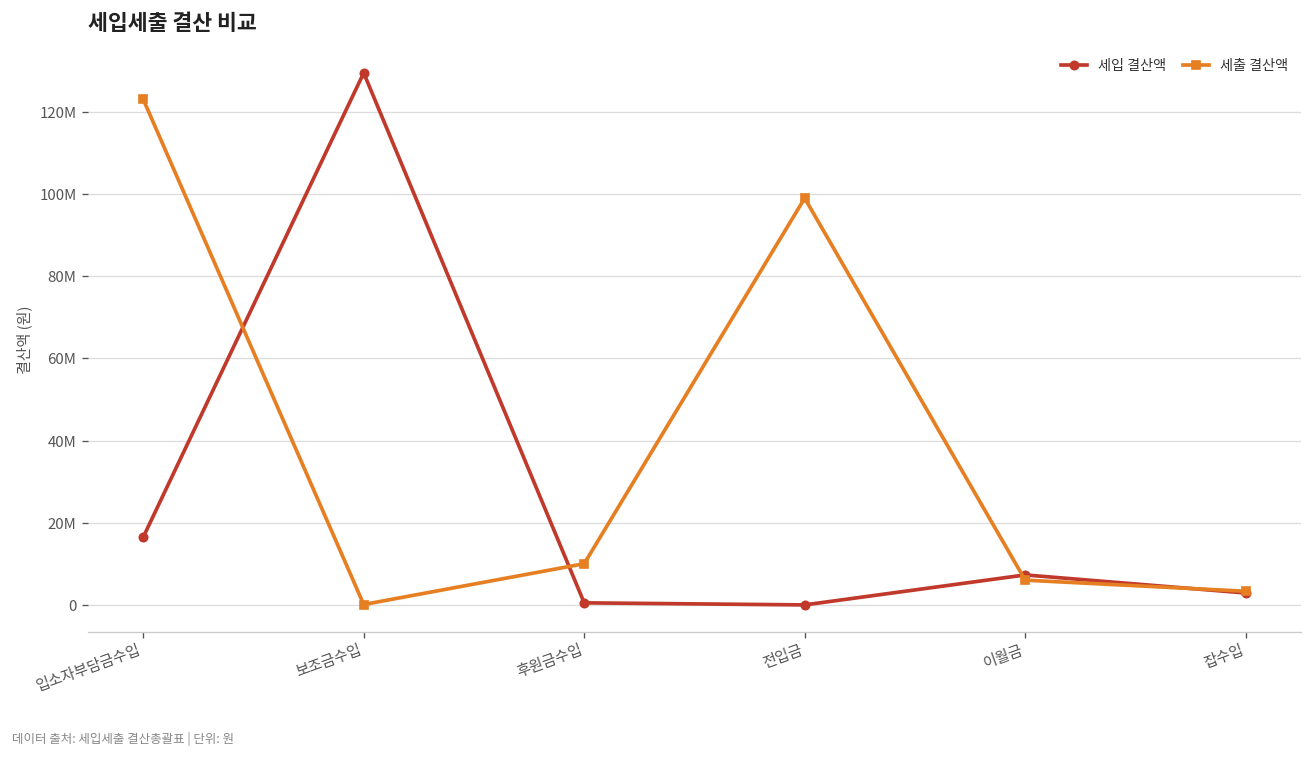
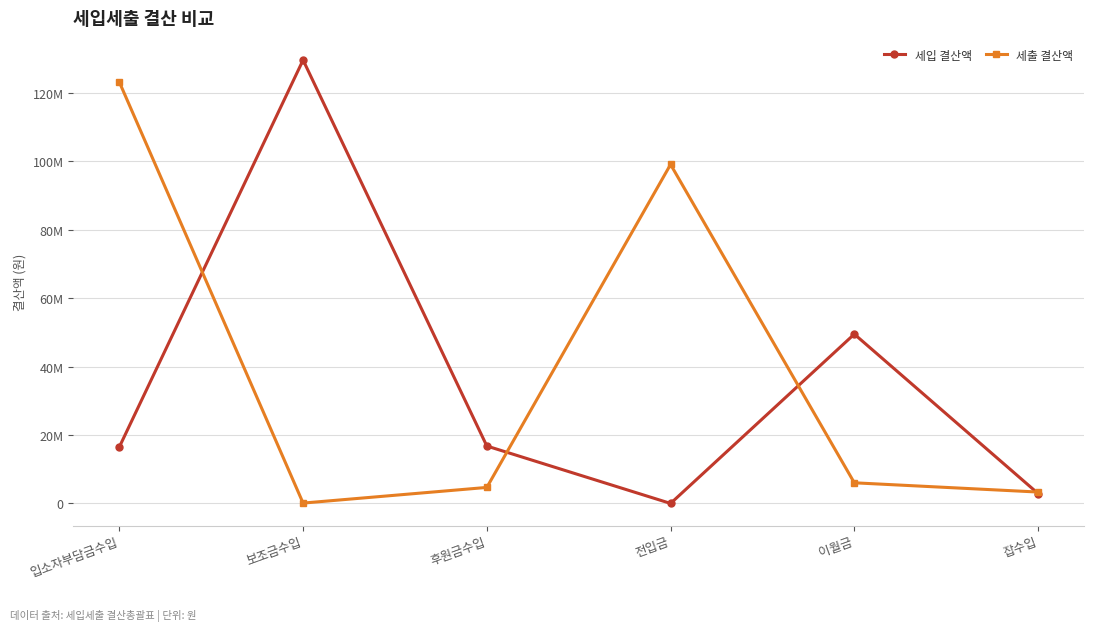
  {
    "세입 결산액": {
      "입소자부담금수입": 16000000,
      "보조금수입": 130000000,
-     "후원금수입": 1000000,
+     "후원금수입": 17000000,
      "전입금": 0,
-     "이월금": 7000000
+     "이월금": 49000000
    },
    "세출 결산액": {
      "입소자부담금수입": 123000000,
      "보조금수입": 0,
-     "후원금수입": 10000000,
+     "후원금수입": 5000000,
      "전입금": 99000000,
      "이월금": 6000000
    }
  }
